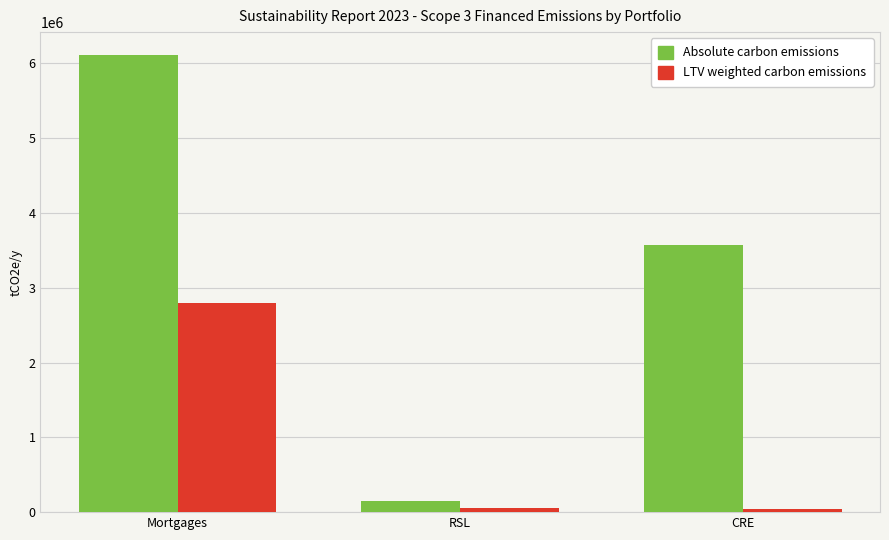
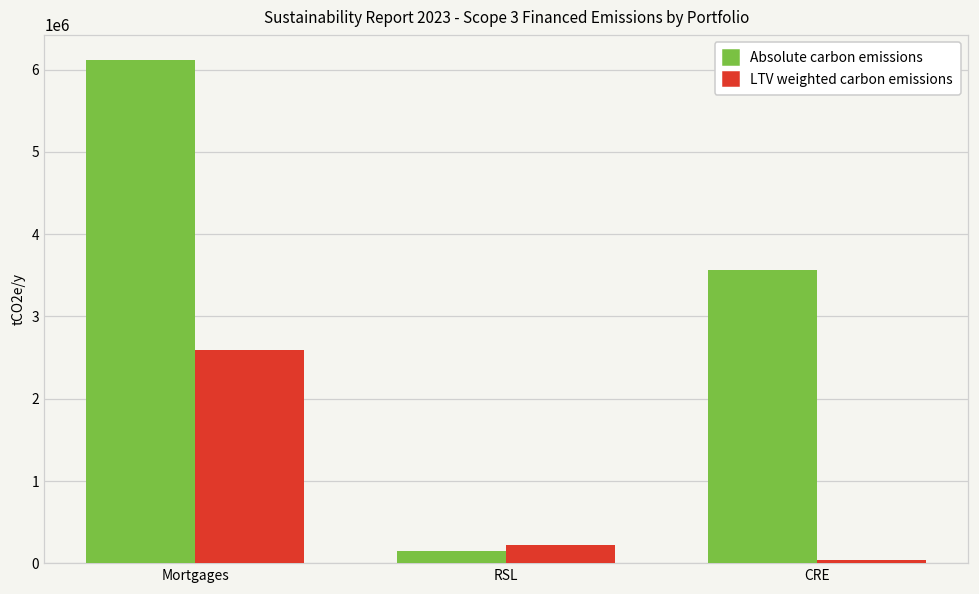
  {
    "Absolute carbon emissions": {
      "Mortgages": 6100000,
      "RSL": 200000,
      "CRE": 3600000
    },
    "LTV weighted carbon emissions": {
-     "Mortgages": 2800000,
-     "RSL": 100000,
+     "Mortgages": 2600000,
+     "RSL": 200000,
      "CRE": 0
    }
  }
